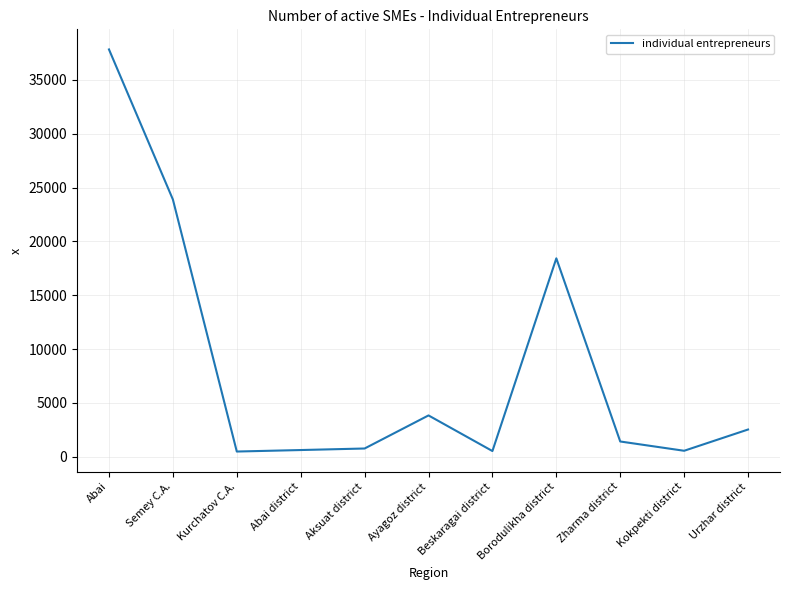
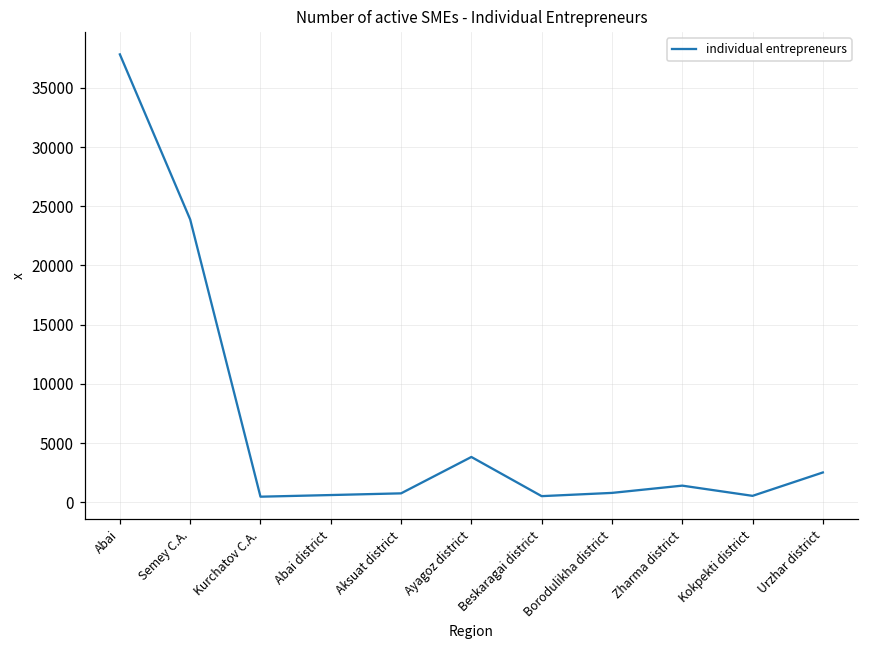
  {
    "Abai": 37800,
    "Semey C.A.": 23900,
    "Kurchatov C.A.": 500,
    "Abai district": 600,
    "Aksuat district": 800,
    "Ayagoz district": 3800,
    "Beskaragai district": 500,
-   "Borodulikha district": 18400,
+   "Borodulikha district": 800,
    "Zharma district": 1400,
    "Kokpekti district": 600,
    "Urzhar district": 2500
  }
